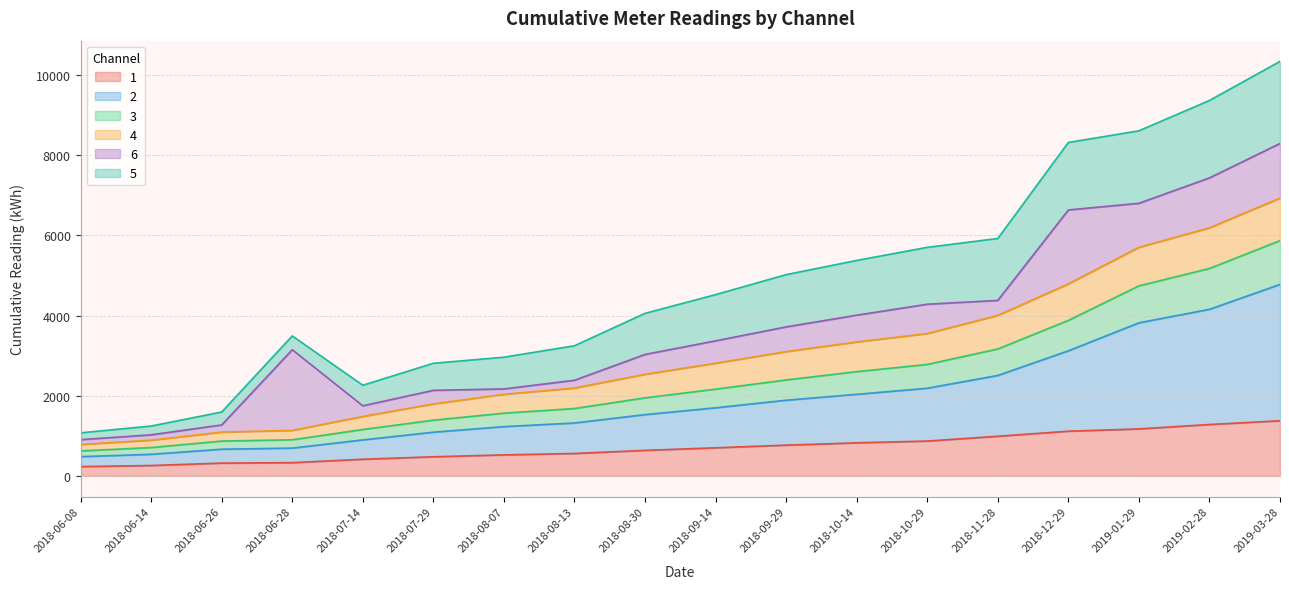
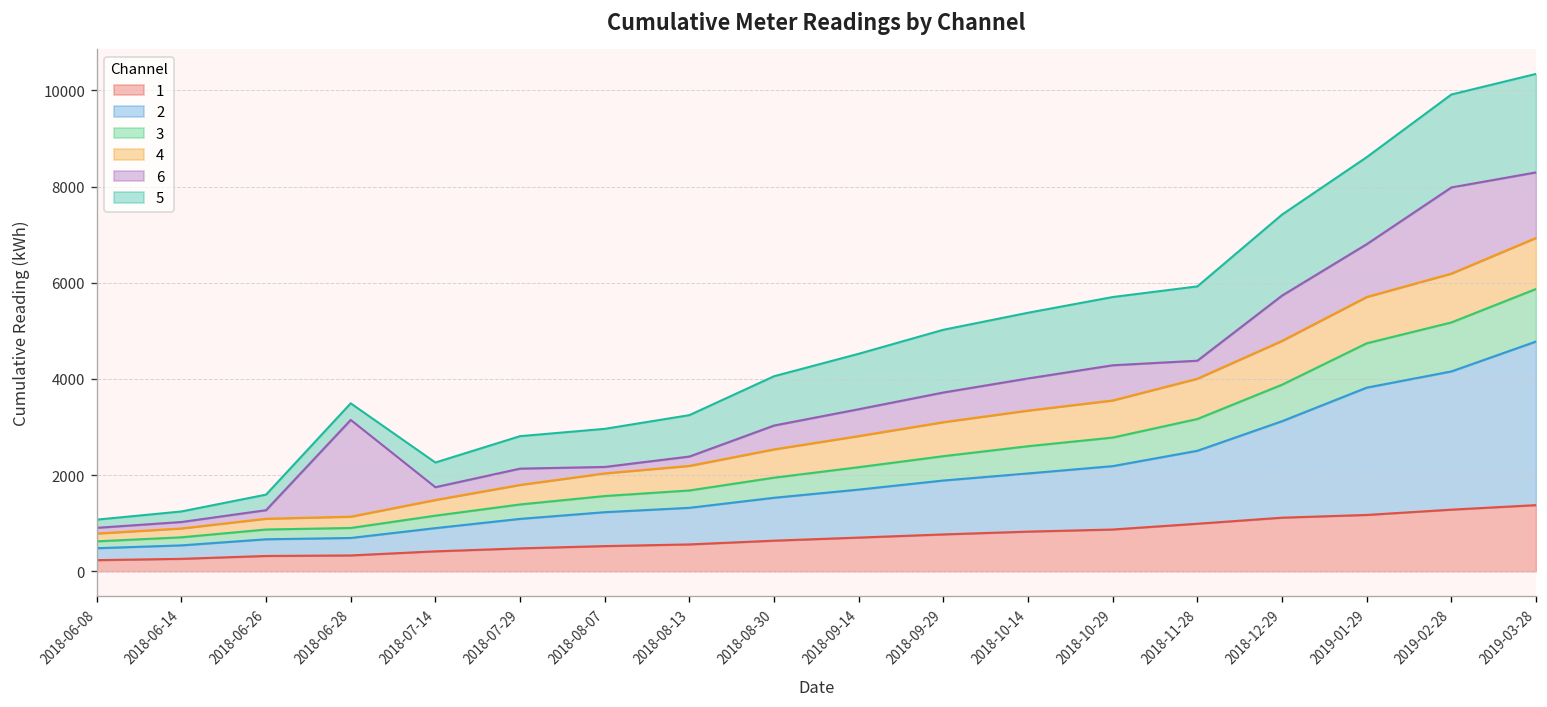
  {
    "6": {
      "2018-06-08": 100,
      "2018-06-14": 100,
      "2018-06-26": 200,
      "2018-06-28": 2000,
      "2018-07-14": 300,
      "2018-07-29": 300,
      "2018-08-07": 100,
      "2018-08-13": 200,
      "2018-08-30": 500,
      "2018-09-14": 600,
      "2018-09-29": 600,
      "2018-10-14": 700,
      "2018-10-29": 700,
      "2018-11-28": 400,
-     "2018-12-29": 1800,
+     "2018-12-29": 900,
      "2019-01-29": 1100,
-     "2019-02-28": 1200,
+     "2019-02-28": 1800,
      "2019-03-28": 1400
    }
  }
